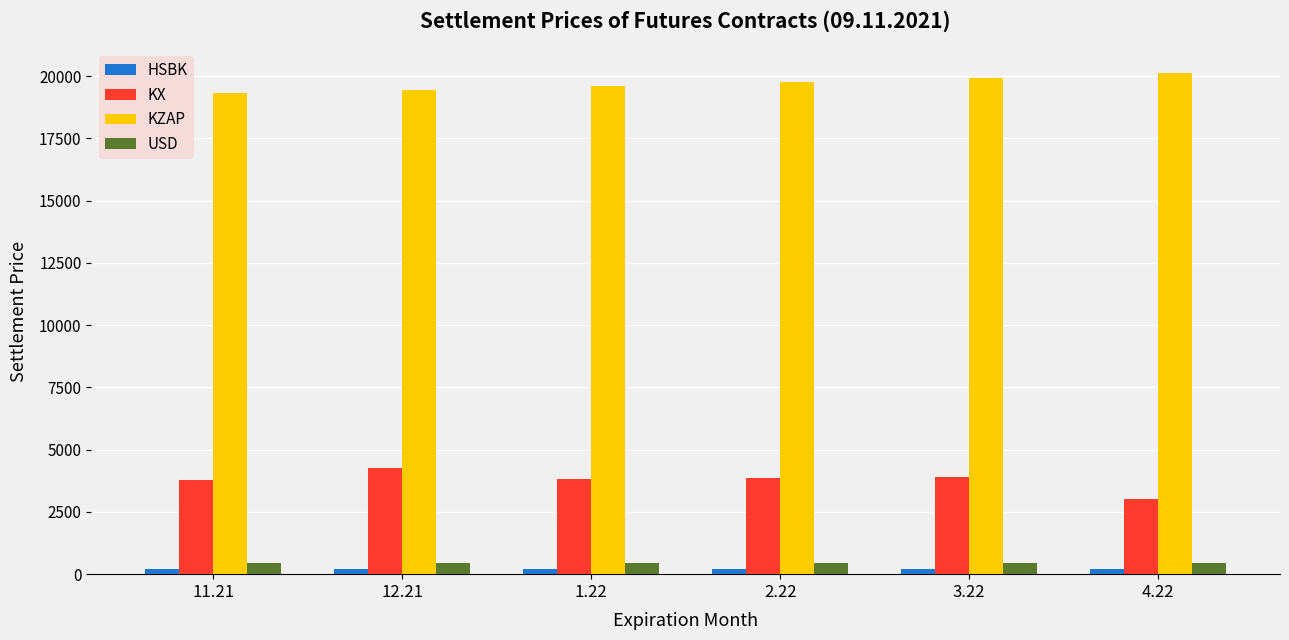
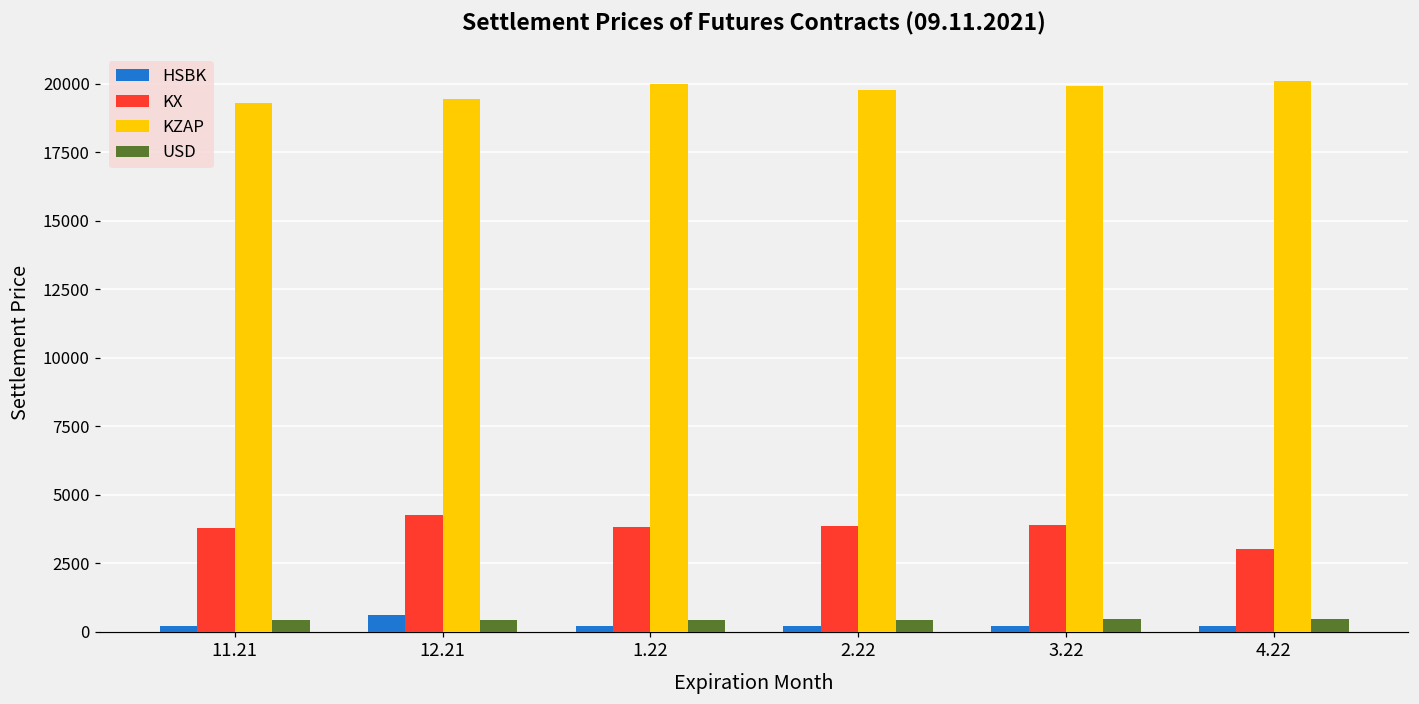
  {
    "HSBK": {
      "11.21": 200,
-     "12.21": 200,
+     "12.21": 600,
      "1.22": 200,
      "2.22": 200,
      "3.22": 200,
      "4.22": 200
    },
    "KX": {
      "11.21": 3800,
      "12.21": 4300,
      "1.22": 3800,
      "2.22": 3900,
      "3.22": 3900,
      "4.22": 3000
    },
    "KZAP": {
      "11.21": 19300,
      "12.21": 19400,
-     "1.22": 19600,
+     "1.22": 20000,
      "2.22": 19800,
      "3.22": 19900,
      "4.22": 20100
    },
    "USD": {
      "11.21": 400,
      "12.21": 400,
      "1.22": 400,
      "2.22": 400,
      "3.22": 400,
      "4.22": 400
    }
  }
